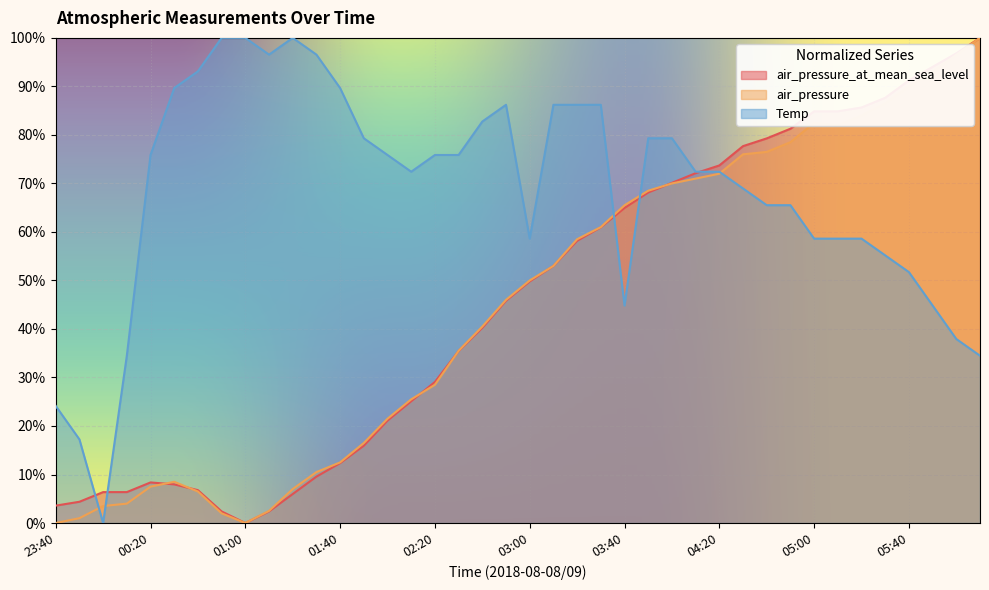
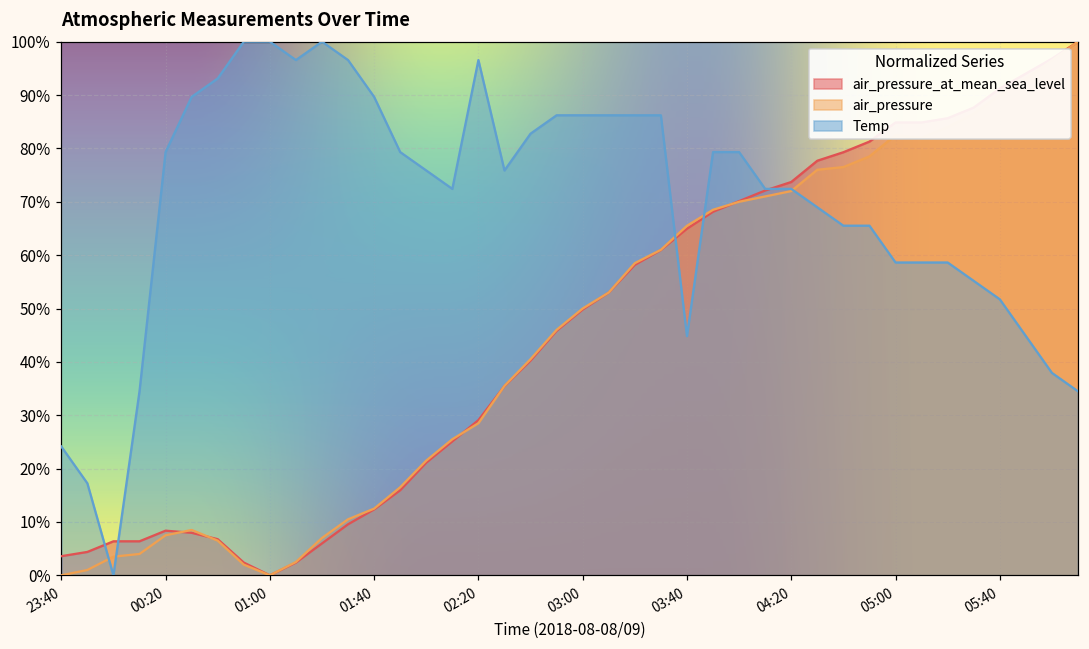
  {
    "Temp": {
      "23:40": "24%",
-     "00:20": "76%",
+     "00:20": "79%",
      "01:00": "100%",
      "01:40": "90%",
-     "02:20": "76%",
-     "03:00": "59%",
+     "02:20": "97%",
+     "03:00": "86%",
      "03:40": "45%",
      "05:00": "59%",
      "05:40": "52%"
    }
  }
